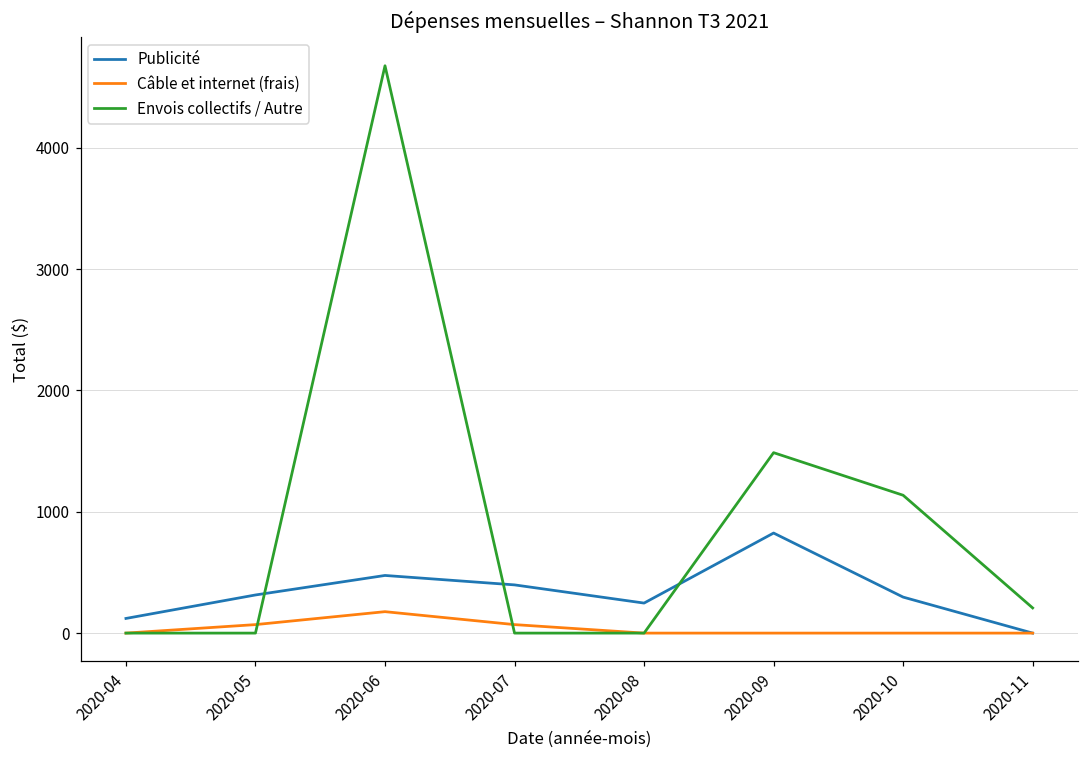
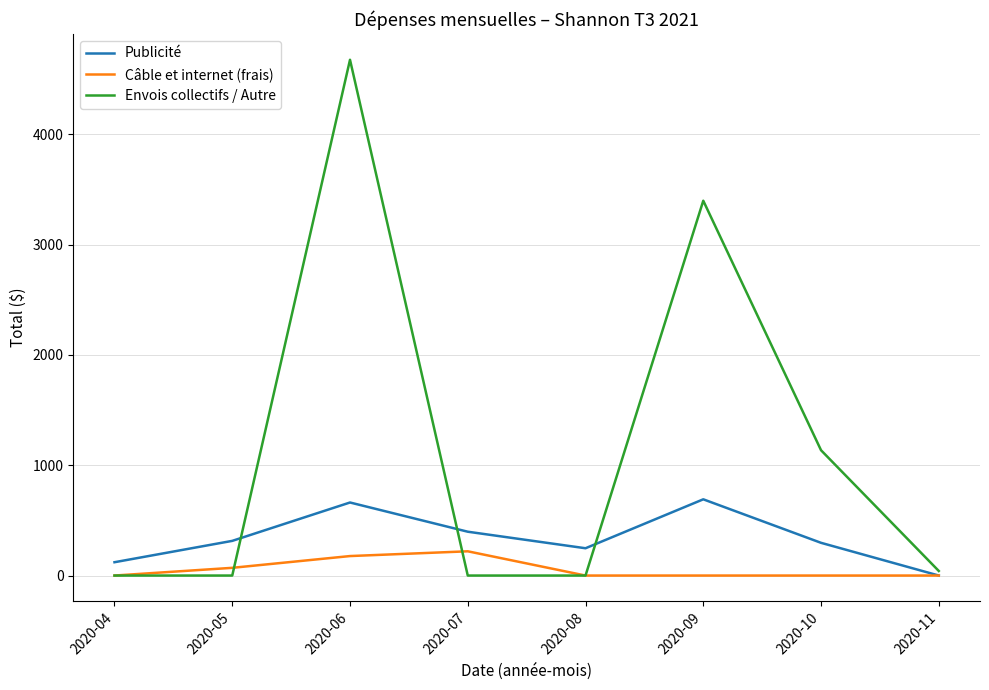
  {
    "Publicité": {
      "2020-04": 120,
      "2020-05": 310,
-     "2020-06": 480,
+     "2020-06": 660,
      "2020-07": 400,
      "2020-08": 250,
-     "2020-09": 820,
+     "2020-09": 690,
      "2020-10": 300
    },
    "Câble et internet (frais)": {
      "2020-05": 70,
      "2020-06": 180,
-     "2020-07": 70,
+     "2020-07": 220,
      "2020-09": 0,
      "2020-10": 0
    },
    "Envois collectifs / Autre": {
      "2020-05": 0,
      "2020-06": 4680,
      "2020-07": 0,
-     "2020-09": 1490,
+     "2020-09": 3400,
      "2020-10": 1140,
-     "2020-11": 210
+     "2020-11": 40
    }
  }
